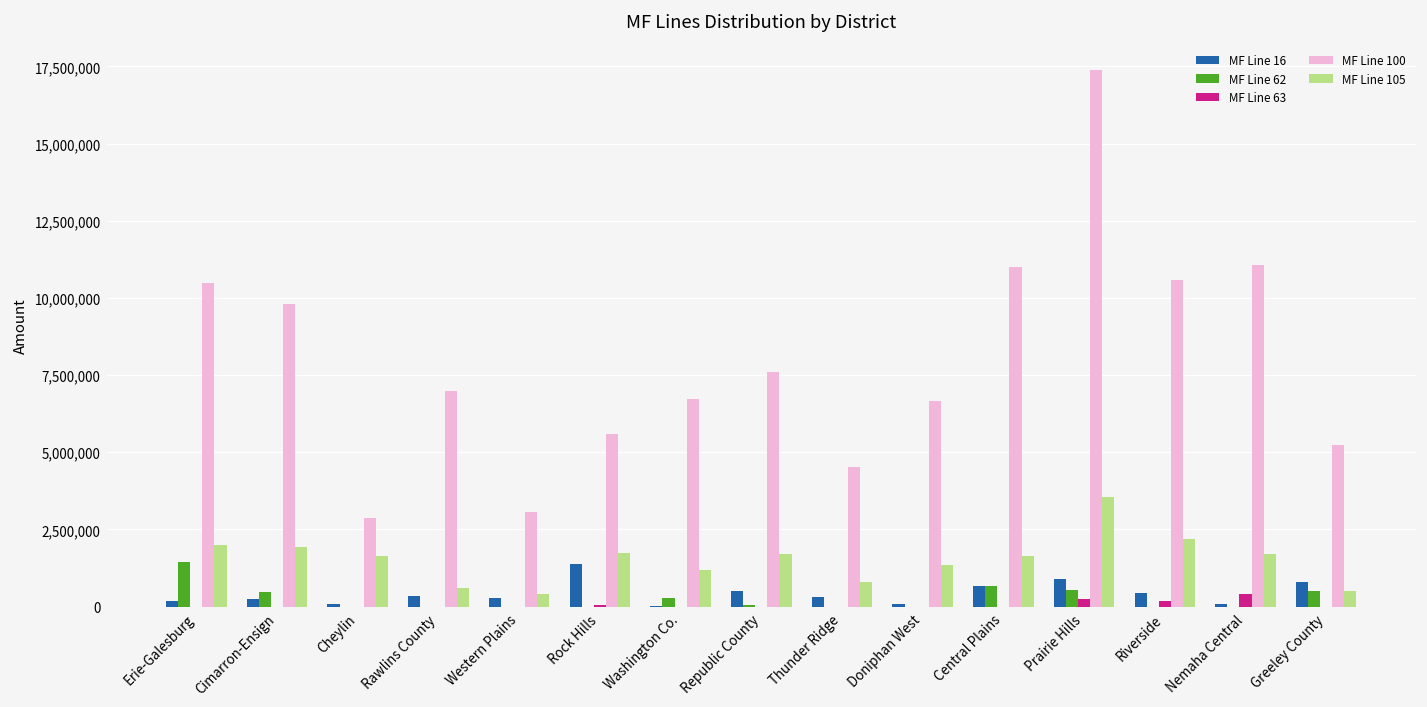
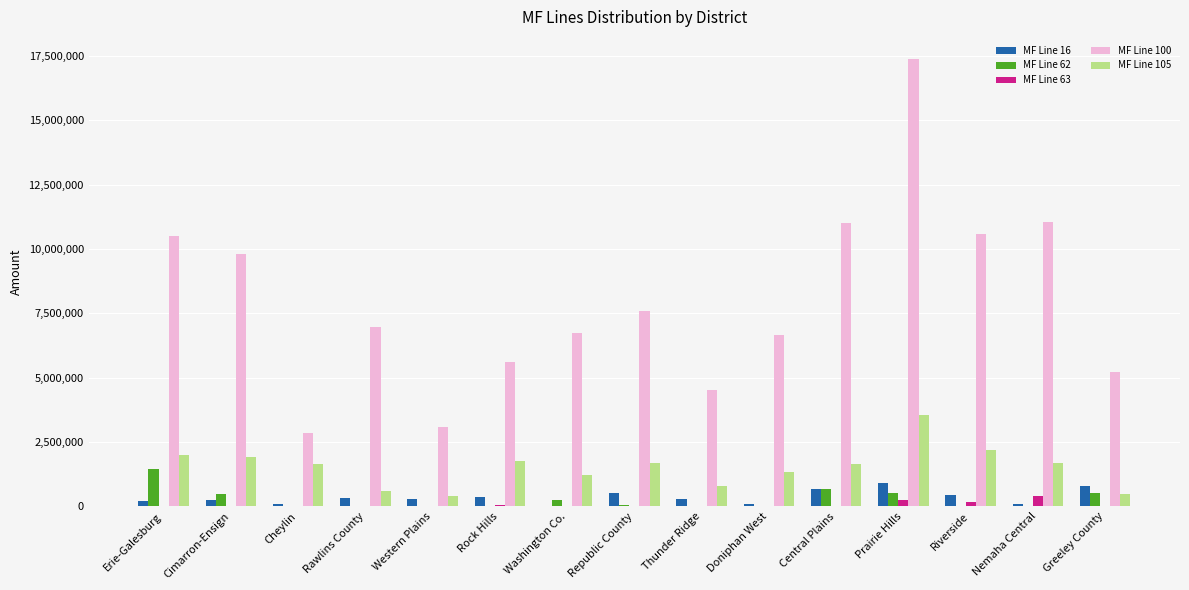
  {
    "MF Line 16": {
      "Erie-Galesburg": "200,000",
      "Cimarron-Ensign": "200,000",
      "Rawlins County": "300,000",
      "Western Plains": "300,000",
-     "Rock Hills": "1,400,000",
+     "Rock Hills": "400,000",
      "Republic County": "500,000",
      "Thunder Ridge": "300,000",
      "Central Plains": "700,000",
      "Prairie Hills": "900,000",
      "Riverside": "400,000",
      "Greeley County": "800,000"
    },
    "MF Line 62": {
      "Erie-Galesburg": "1,500,000",
      "Cimarron-Ensign": "500,000",
      "Cheylin": "0",
      "Rawlins County": "0",
      "Western Plains": "0",
      "Rock Hills": "0",
      "Washington Co.": "300,000",
      "Thunder Ridge": "0",
      "Doniphan West": "0",
      "Central Plains": "700,000",
      "Prairie Hills": "500,000",
      "Riverside": "0",
      "Nemaha Central": "0",
      "Greeley County": "500,000"
    },
    "MF Line 63": {
      "Erie-Galesburg": "0",
      "Cimarron-Ensign": "0",
      "Cheylin": "0",
      "Rawlins County": "0",
      "Western Plains": "0",
      "Washington Co.": "0",
      "Republic County": "0",
      "Thunder Ridge": "0",
      "Doniphan West": "0",
      "Central Plains": "0",
      "Prairie Hills": "200,000",
      "Riverside": "200,000",
      "Nemaha Central": "400,000",
      "Greeley County": "0"
    },
    "MF Line 100": {
      "Erie-Galesburg": "10,500,000",
      "Cimarron-Ensign": "9,800,000",
      "Cheylin": "2,900,000",
      "Rawlins County": "7,000,000",
      "Western Plains": "3,100,000",
      "Rock Hills": "5,600,000",
      "Washington Co.": "6,700,000",
      "Republic County": "7,600,000",
      "Thunder Ridge": "4,500,000",
      "Doniphan West": "6,700,000",
      "Central Plains": "11,000,000",
      "Prairie Hills": "17,400,000",
      "Riverside": "10,600,000",
      "Nemaha Central": "11,100,000",
      "Greeley County": "5,200,000"
    },
    "MF Line 105": {
      "Erie-Galesburg": "2,000,000",
      "Cimarron-Ensign": "1,900,000",
      "Cheylin": "1,700,000",
      "Rawlins County": "600,000",
      "Western Plains": "400,000",
      "Rock Hills": "1,700,000",
      "Washington Co.": "1,200,000",
      "Republic County": "1,700,000",
      "Thunder Ridge": "800,000",
      "Doniphan West": "1,300,000",
      "Central Plains": "1,600,000",
      "Prairie Hills": "3,600,000",
      "Riverside": "2,200,000",
      "Nemaha Central": "1,700,000",
      "Greeley County": "500,000"
    }
  }
